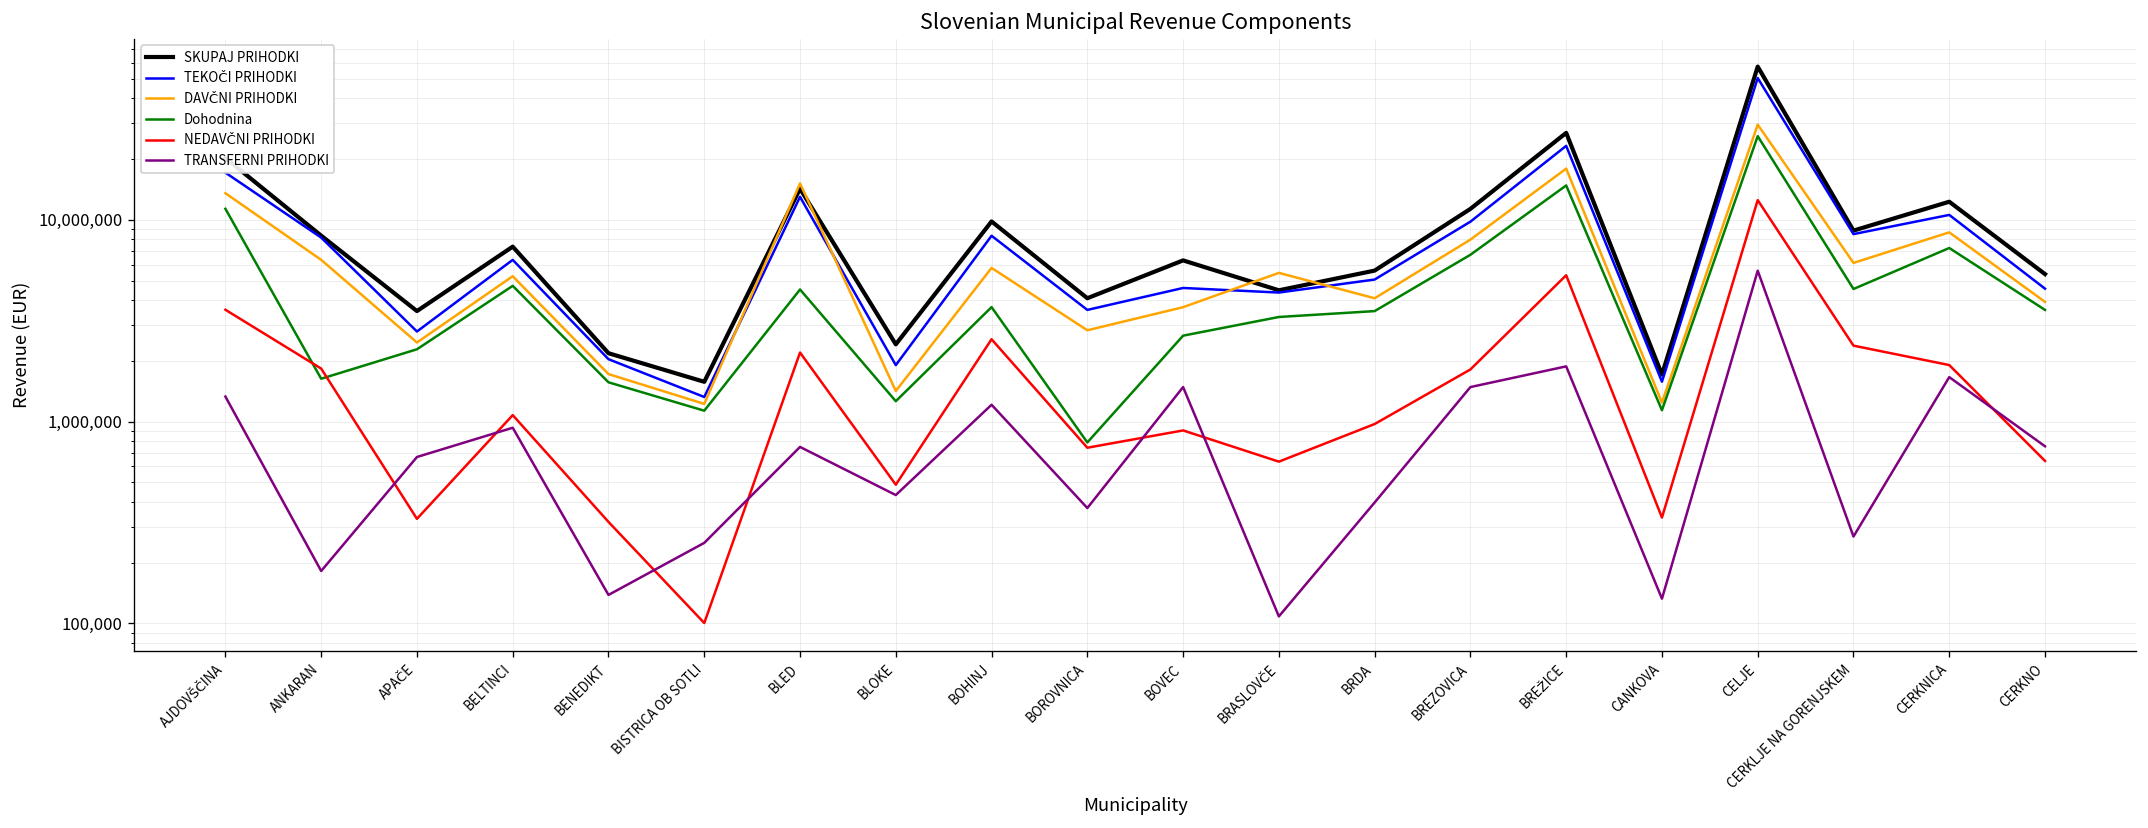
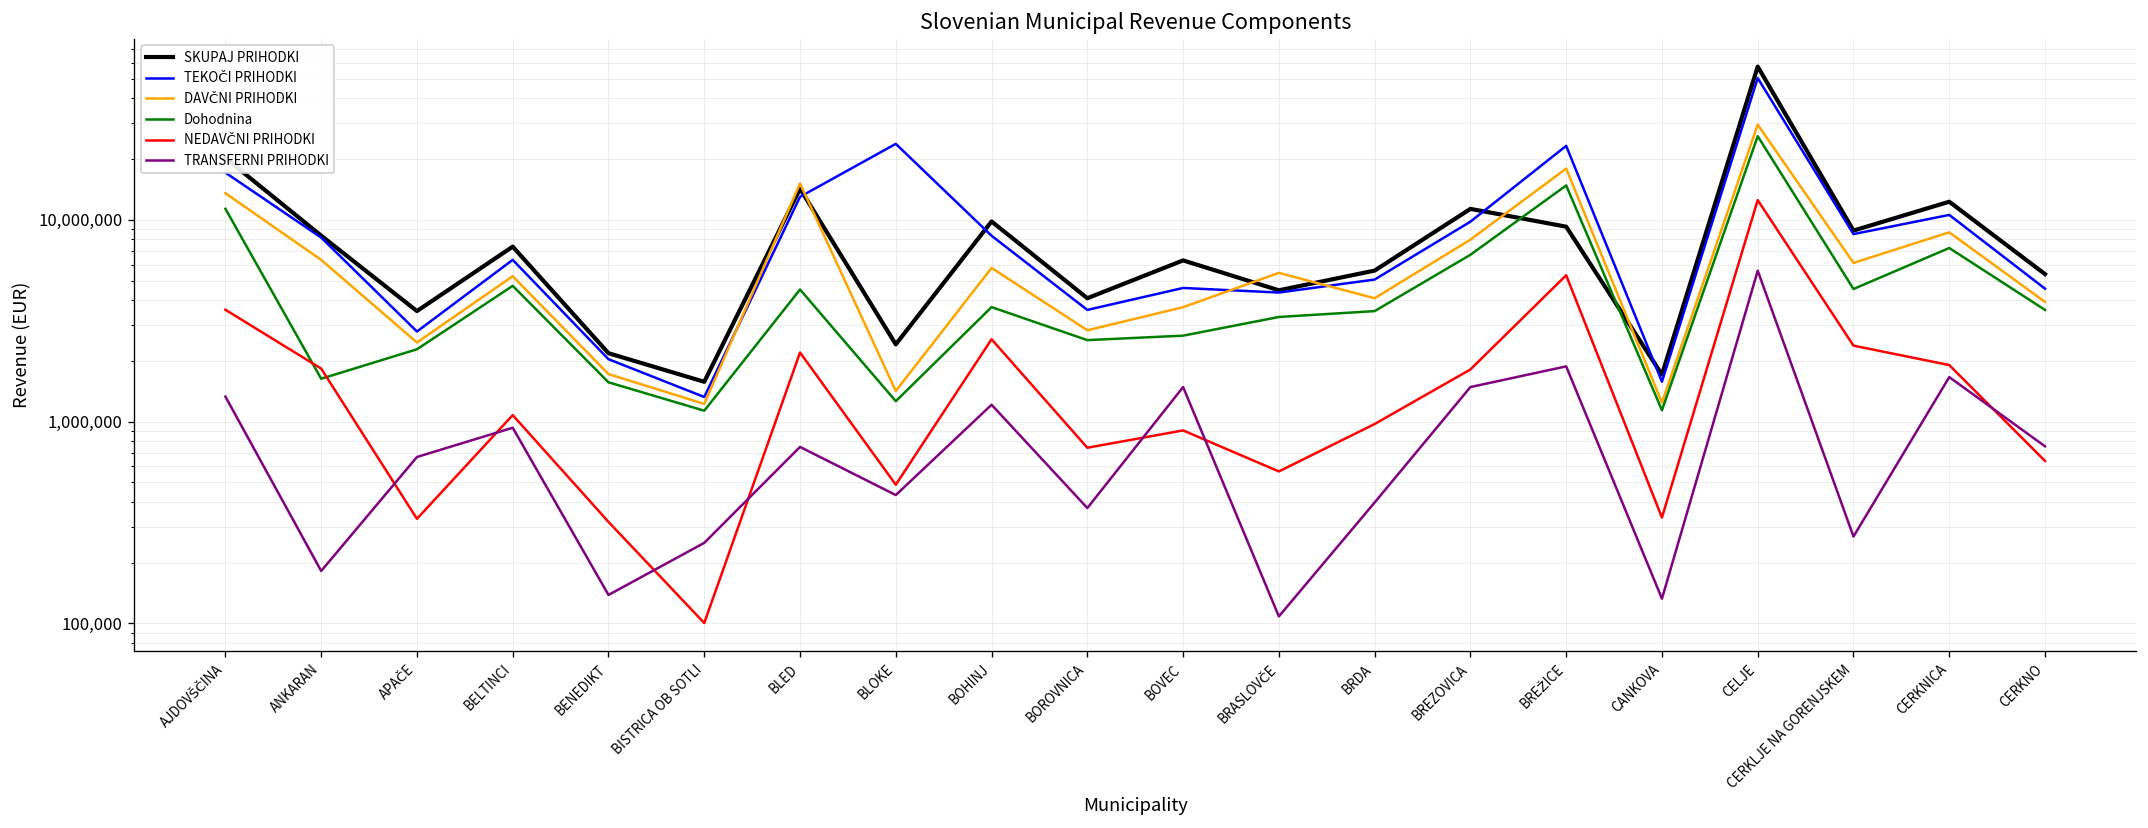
  {
    "SKUPAJ PRIHODKI": {
      "APAČE": "3,500,000",
      "BELTINCI": "7,000,000",
      "BENEDIKT": "2,200,000",
      "BISTRICA OB SOTLI": "1,600,000",
      "BLED": "14,000,000",
      "BLOKE": "2,400,000",
      "BOHINJ": "10,000,000",
      "BOROVNICA": "4,100,000",
      "BOVEC": "6,300,000",
      "BRDA": "5,600,000",
      "BREZOVICA": "11,000,000",
-     "BREŽICE": "27,000,000",
+     "BREŽICE": "9,000,000",
      "CANKOVA": "1,700,000",
      "CELJE": "57,000,000",
      "CERKLJE NA GORENJSKEM": "9,000,000",
      "CERKNICA": "12,000,000",
      "CERKNO": "5,400,000"
    },
    "TEKOČI PRIHODKI": {
      "AJDOVŠČINA": "17,000,000",
      "APAČE": "2,800,000",
      "BELTINCI": "6,300,000",
      "BENEDIKT": "2,000,000",
      "BISTRICA OB SOTLI": "1,300,000",
      "BLED": "13,000,000",
-     "BLOKE": "1,900,000",
+     "BLOKE": "24,000,000",
      "BOHINJ": "8,000,000",
      "BOROVNICA": "3,600,000",
      "BOVEC": "4,600,000",
      "BRDA": "5,100,000",
      "BREZOVICA": "10,000,000",
      "BREŽICE": "23,000,000",
      "CANKOVA": "1,600,000",
      "CELJE": "50,000,000",
      "CERKLJE NA GORENJSKEM": "8,000,000",
      "CERKNICA": "11,000,000",
      "CERKNO": "4,600,000"
    },
    "DAVČNI PRIHODKI": {
      "AJDOVŠČINA": "14,000,000",
      "ANKARAN": "6,300,000",
      "APAČE": "2,500,000",
      "BELTINCI": "5,300,000",
      "BENEDIKT": "1,700,000",
      "BISTRICA OB SOTLI": "1,200,000",
      "BLED": "15,000,000",
      "BLOKE": "1,400,000",
      "BOHINJ": "5,800,000",
      "BOROVNICA": "2,800,000",
      "BOVEC": "3,700,000",
      "BRASLOVČE": "5,500,000",
      "BRDA": "4,100,000",
      "BREZOVICA": "8,000,000",
      "BREŽICE": "18,000,000",
      "CANKOVA": "1,200,000",
      "CELJE": "30,000,000",
      "CERKLJE NA GORENJSKEM": "6,100,000",
      "CERKNICA": "9,000,000",
      "CERKNO": "3,900,000"
    },
    "Dohodnina": {
      "AJDOVŠČINA": "11,000,000",
      "ANKARAN": "1,600,000",
      "APAČE": "2,300,000",
      "BELTINCI": "4,700,000",
      "BENEDIKT": "1,600,000",
      "BISTRICA OB SOTLI": "1,100,000",
      "BLED": "4,500,000",
      "BLOKE": "1,300,000",
      "BOHINJ": "3,700,000",
-     "BOROVNICA": "800,000",
+     "BOROVNICA": "2,500,000",
      "BOVEC": "2,700,000",
      "BRASLOVČE": "3,300,000",
      "BRDA": "3,500,000",
      "BREZOVICA": "6,700,000",
      "BREŽICE": "15,000,000",
      "CANKOVA": "1,100,000",
      "CELJE": "26,000,000",
      "CERKLJE NA GORENJSKEM": "4,500,000",
      "CERKNICA": "7,200,000",
      "CERKNO": "3,600,000"
    },
    "NEDAVČNI PRIHODKI": {
      "AJDOVŠČINA": "3,600,000",
      "ANKARAN": "1,800,000",
      "APAČE": "330,000",
      "BELTINCI": "1,100,000",
      "BENEDIKT": "320,000",
      "BISTRICA OB SOTLI": "100,000",
      "BLED": "2,200,000",
      "BLOKE": "490,000",
      "BOHINJ": "2,600,000",
      "BOROVNICA": "700,000",
      "BOVEC": "900,000",
-     "BRASLOVČE": "630,000",
+     "BRASLOVČE": "570,000",
      "BRDA": "1,000,000",
      "BREZOVICA": "1,800,000",
      "BREŽICE": "5,300,000",
      "CANKOVA": "330,000",
      "CELJE": "13,000,000",
      "CERKLJE NA GORENJSKEM": "2,400,000",
      "CERKNICA": "1,900,000",
      "CERKNO": "640,000"
    },
    "TRANSFERNI PRIHODKI": {
      "AJDOVŠČINA": "1,300,000",
      "ANKARAN": "180,000",
      "APAČE": "670,000",
      "BELTINCI": "900,000",
      "BENEDIKT": "140,000",
      "BISTRICA OB SOTLI": "250,000",
      "BLED": "700,000",
      "BLOKE": "430,000",
      "BOHINJ": "1,200,000",
      "BOROVNICA": "370,000",
      "BOVEC": "1,500,000",
      "BRASLOVČE": "110,000",
      "BRDA": "400,000",
      "BREZOVICA": "1,500,000",
      "BREŽICE": "1,900,000",
      "CANKOVA": "130,000",
      "CELJE": "5,600,000",
      "CERKLJE NA GORENJSKEM": "270,000",
      "CERKNICA": "1,700,000",
      "CERKNO": "800,000"
    }
  }
